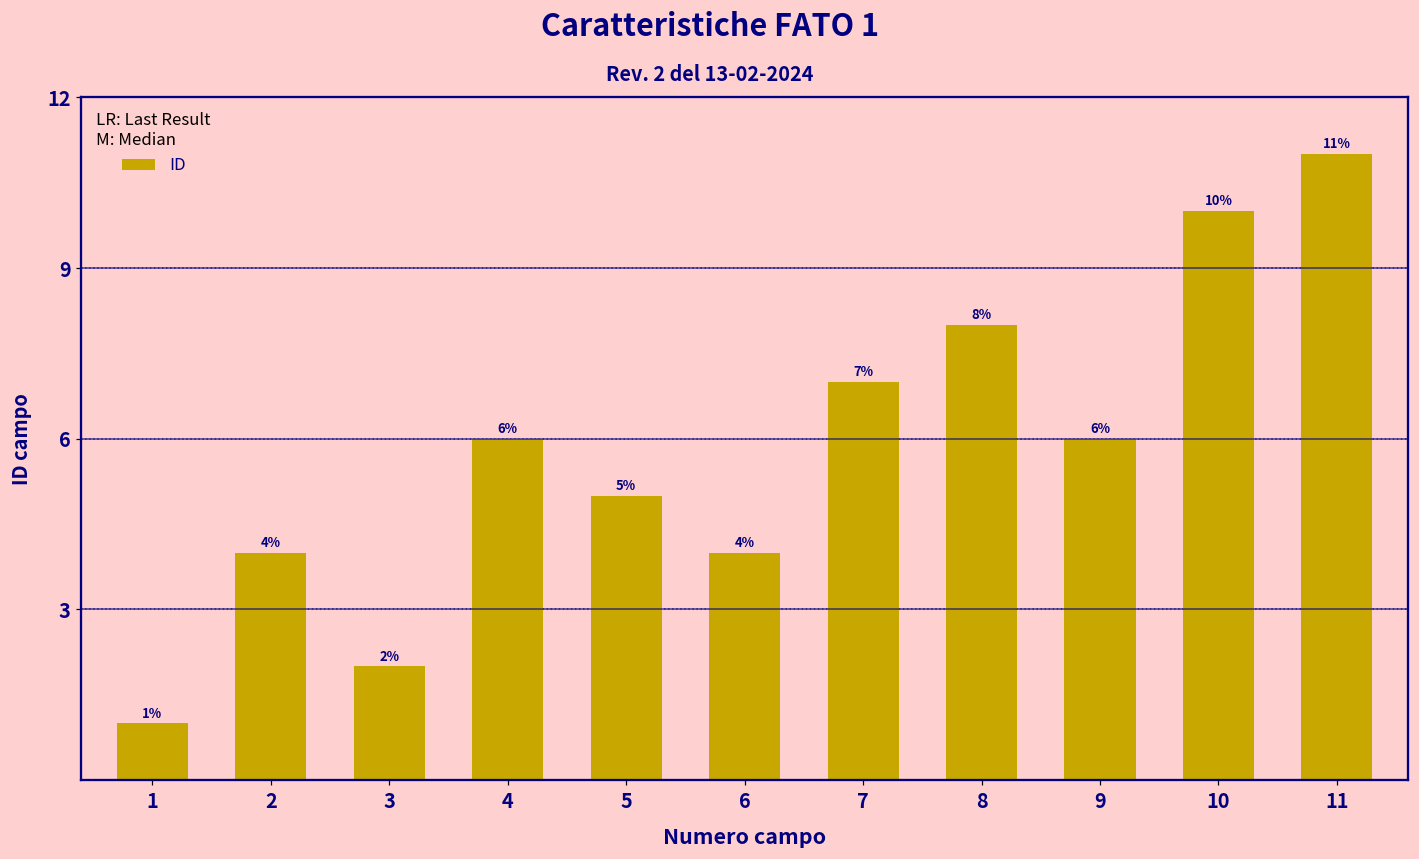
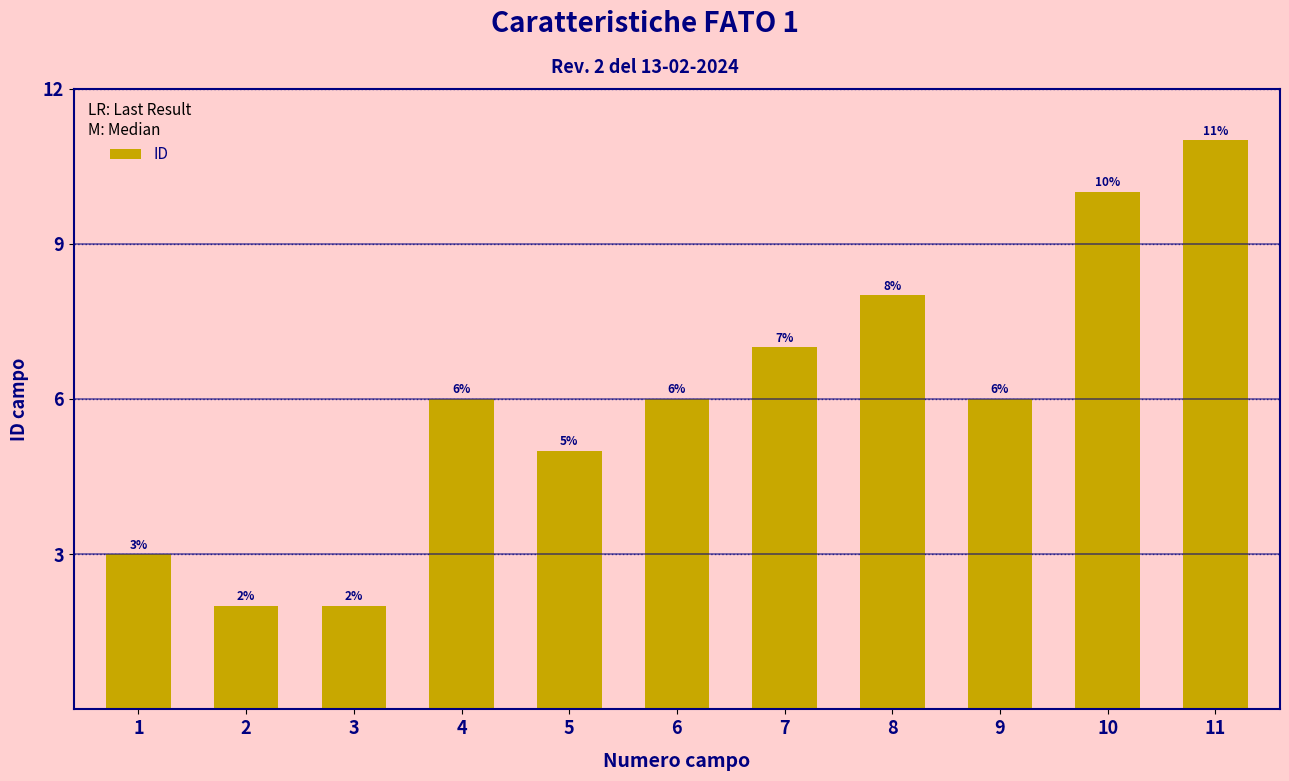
  {
-   "1": "1%",
-   "2": "4%",
+   "1": "3%",
+   "2": "2%",
    "3": "2%",
    "4": "6%",
    "5": "5%",
-   "6": "4%",
+   "6": "6%",
    "7": "7%",
    "8": "8%",
    "9": "6%",
    "10": "10%",
    "11": "11%"
  }
